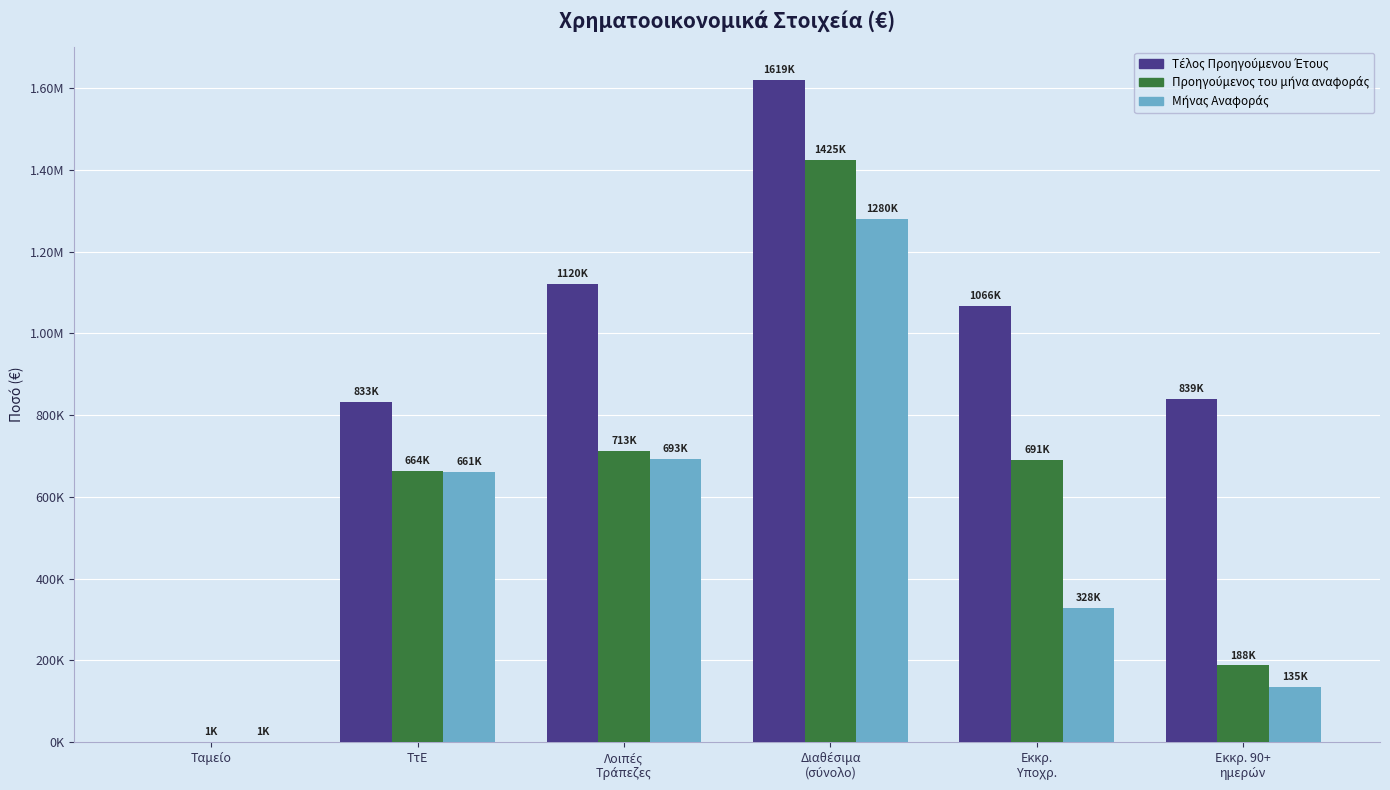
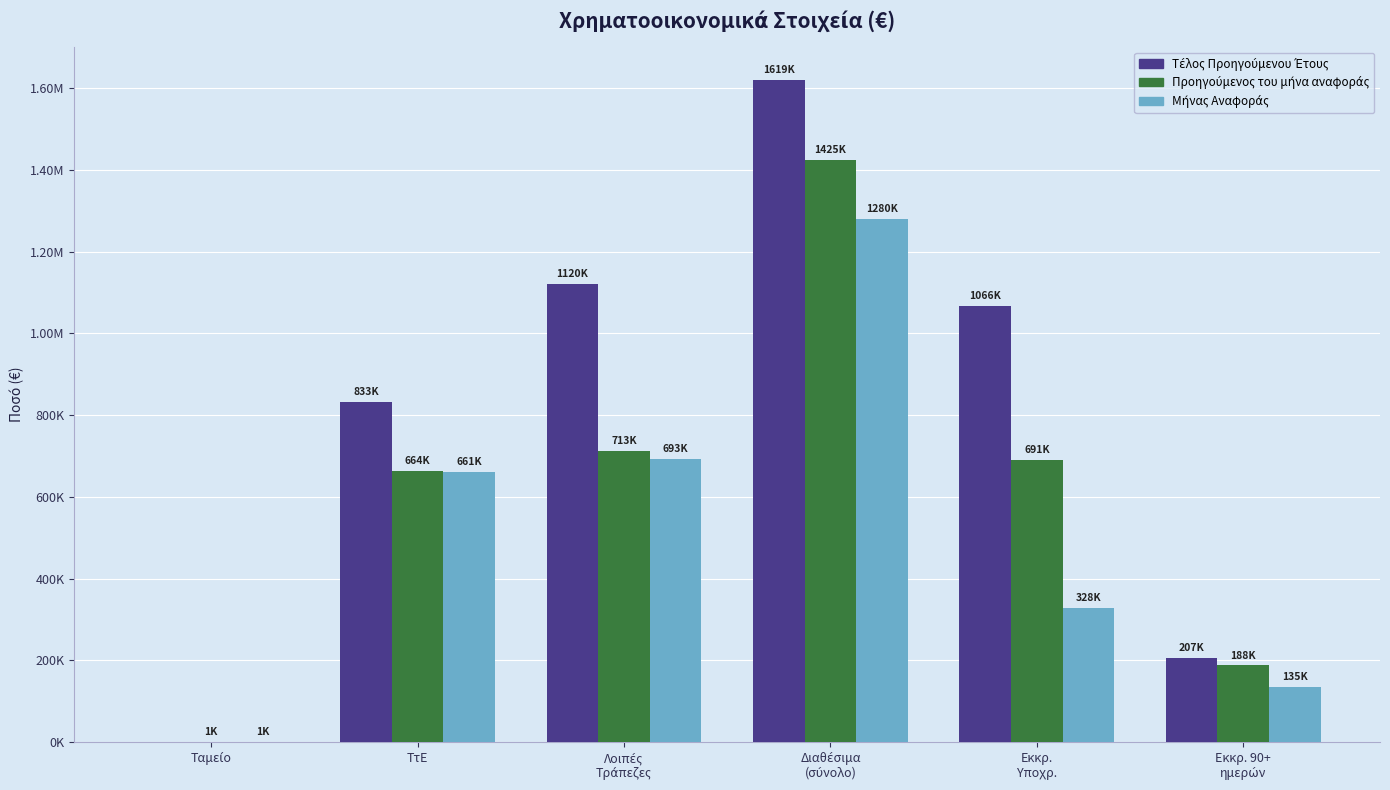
  {
    "Τέλος Προηγούμενου Έτους": {
      "ΤτΕ": "833K",
      "Λοιπές Τράπεζες": "1120K",
      "Διαθέσιμα (σύνολο)": "1619K",
      "Εκκρ. Υποχρ.": "1066K",
-     "Εκκρ. 90+ ημερών": "839K"
+     "Εκκρ. 90+ ημερών": "207K"
    },
    "Προηγούμενος του μήνα αναφοράς": {
      "Ταμείο": "1K",
      "ΤτΕ": "664K",
      "Λοιπές Τράπεζες": "713K",
      "Διαθέσιμα (σύνολο)": "1425K",
      "Εκκρ. Υποχρ.": "691K",
      "Εκκρ. 90+ ημερών": "188K"
    },
    "Μήνας Αναφοράς": {
      "Ταμείο": "1K",
      "ΤτΕ": "661K",
      "Λοιπές Τράπεζες": "693K",
      "Διαθέσιμα (σύνολο)": "1280K",
      "Εκκρ. Υποχρ.": "328K",
      "Εκκρ. 90+ ημερών": "135K"
    }
  }
